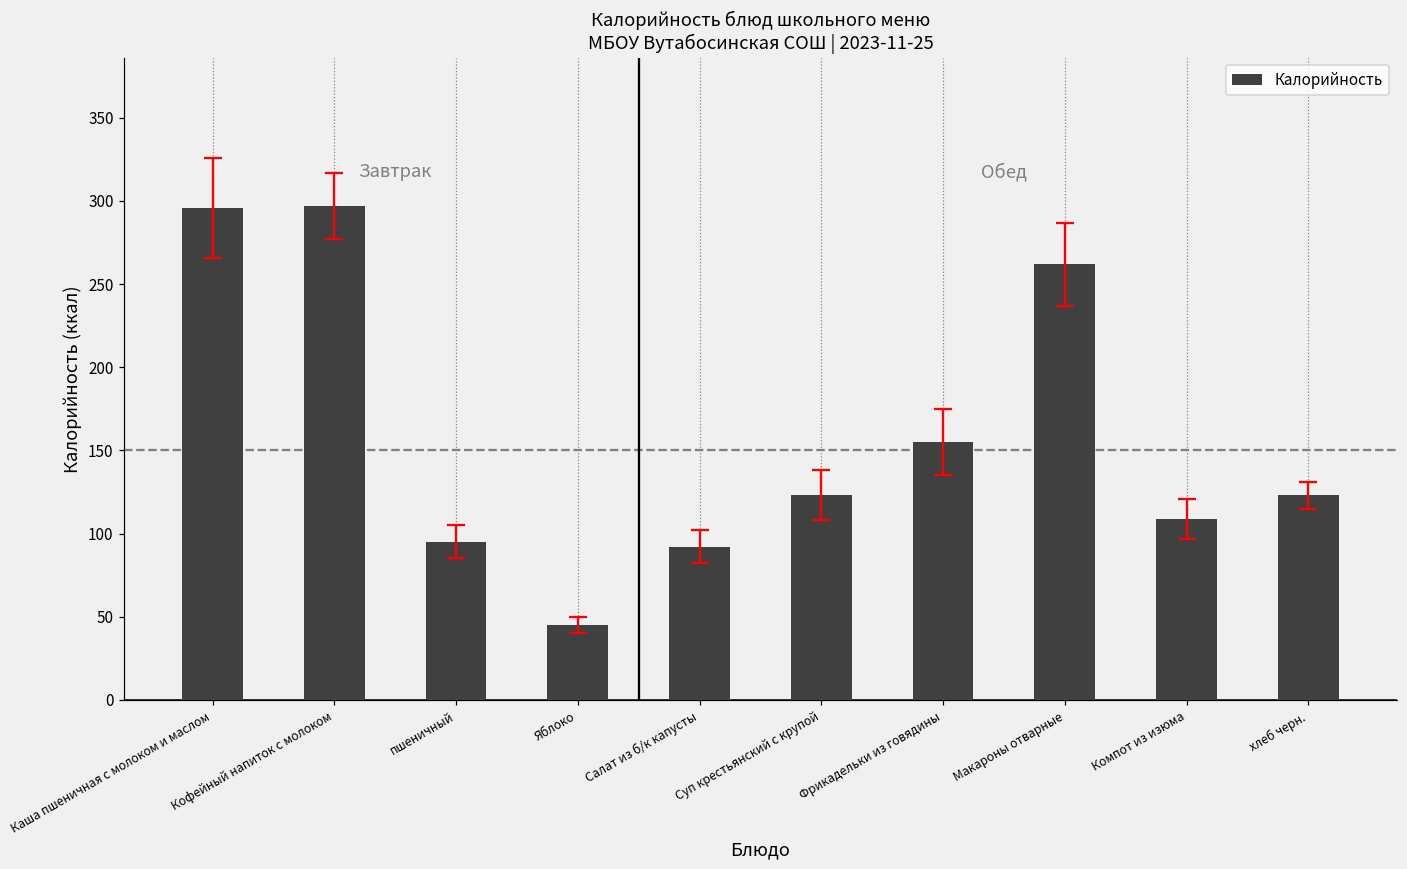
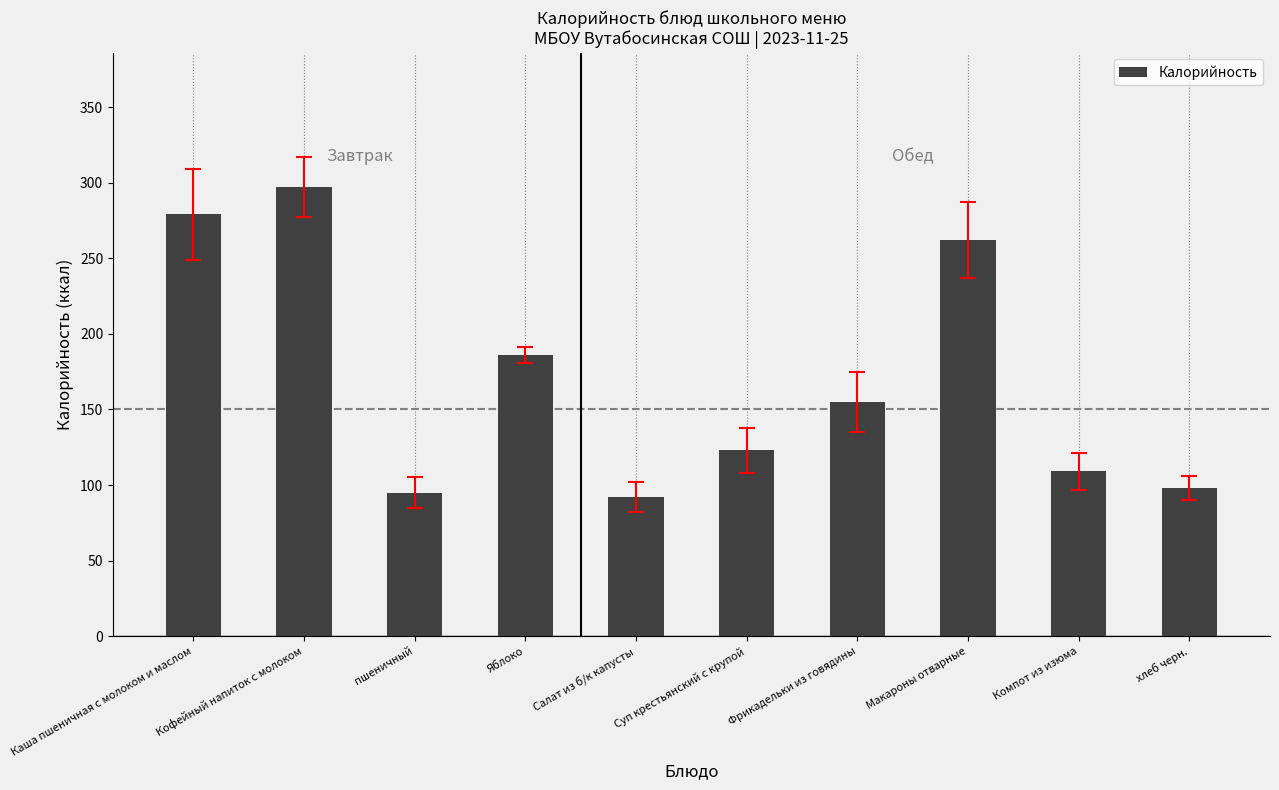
  {
    "Калорийность": {
-     "Каша пшеничная с молоком и маслом": 296,
+     "Каша пшеничная с молоком и маслом": 279,
      "Кофейный напиток с молоком": 297,
      "пшеничный": 95,
-     "Яблоко": 45,
+     "Яблоко": 186,
      "Салат из б/к капусты": 92,
      "Суп крестьянский с крупой": 123,
      "Фрикадельки из говядины": 155,
      "Макароны отварные": 262,
      "Компот из изюма": 109,
-     "хлеб черн.": 123
+     "хлеб черн.": 98
    }
  }
